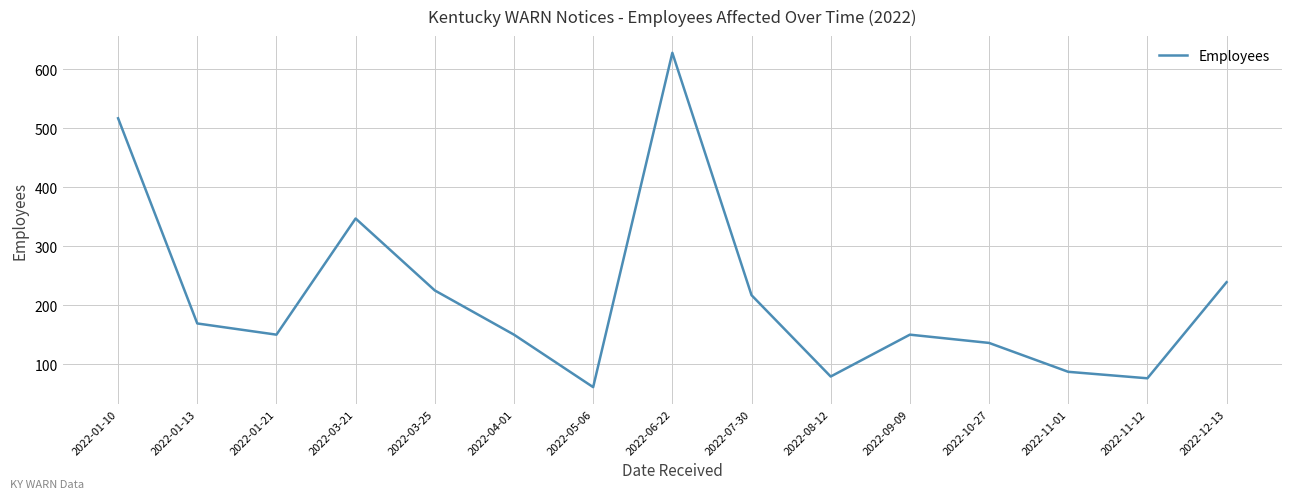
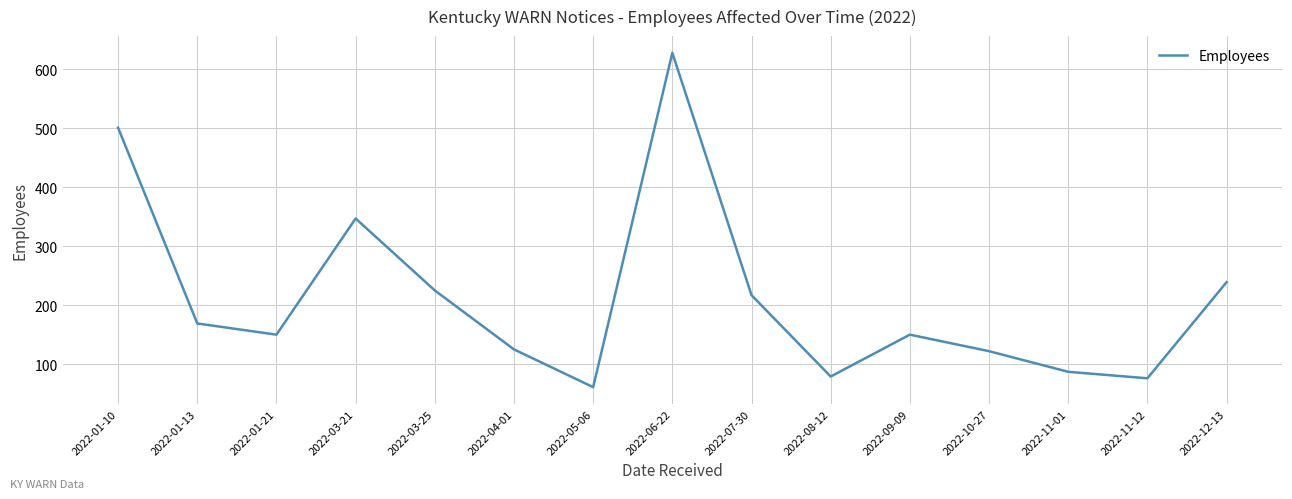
  {
-   "2022-01-10": 520,
+   "2022-01-10": 500,
    "2022-01-13": 170,
    "2022-01-21": 150,
    "2022-03-21": 350,
    "2022-03-25": 230,
-   "2022-04-01": 150,
+   "2022-04-01": 130,
    "2022-05-06": 60,
    "2022-06-22": 630,
    "2022-07-30": 220,
    "2022-08-12": 80,
    "2022-09-09": 150,
-   "2022-10-27": 140,
+   "2022-10-27": 120,
    "2022-11-01": 90,
    "2022-11-12": 80,
    "2022-12-13": 240
  }
